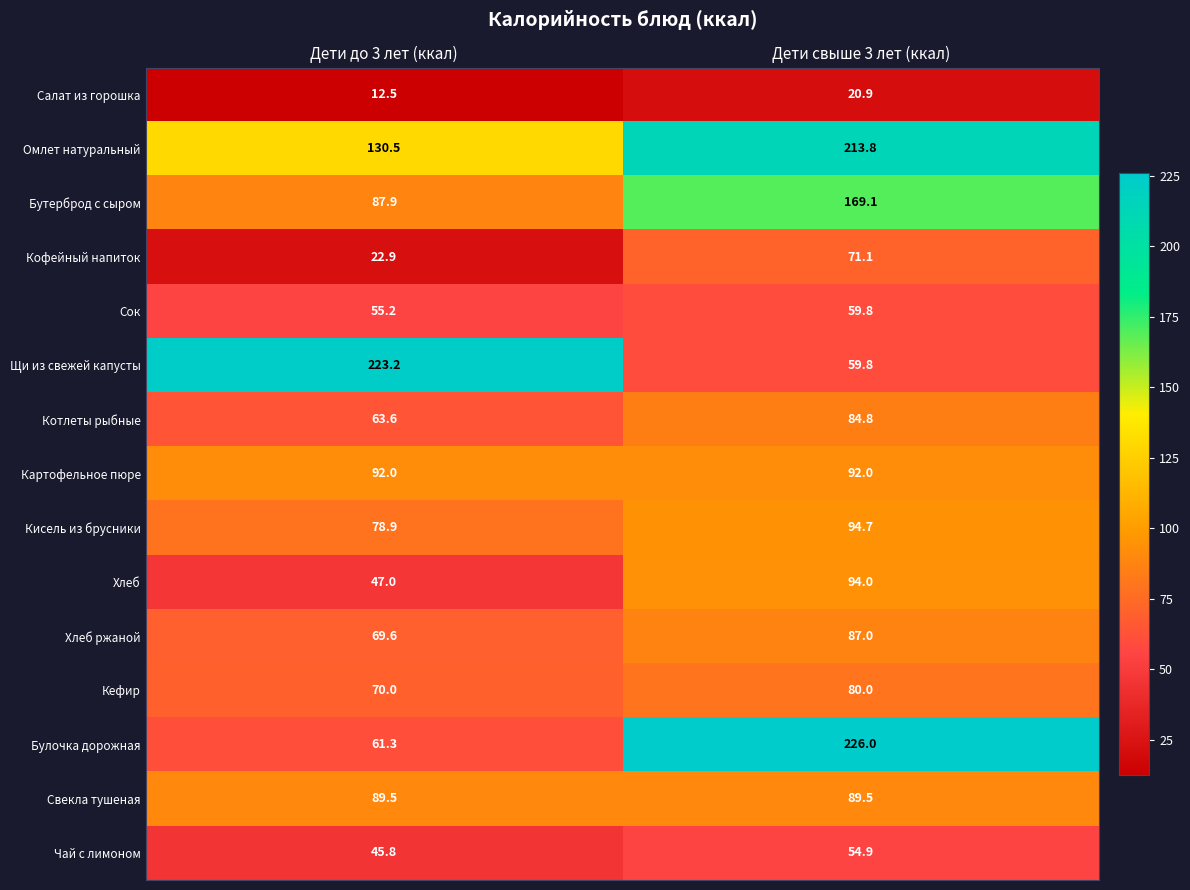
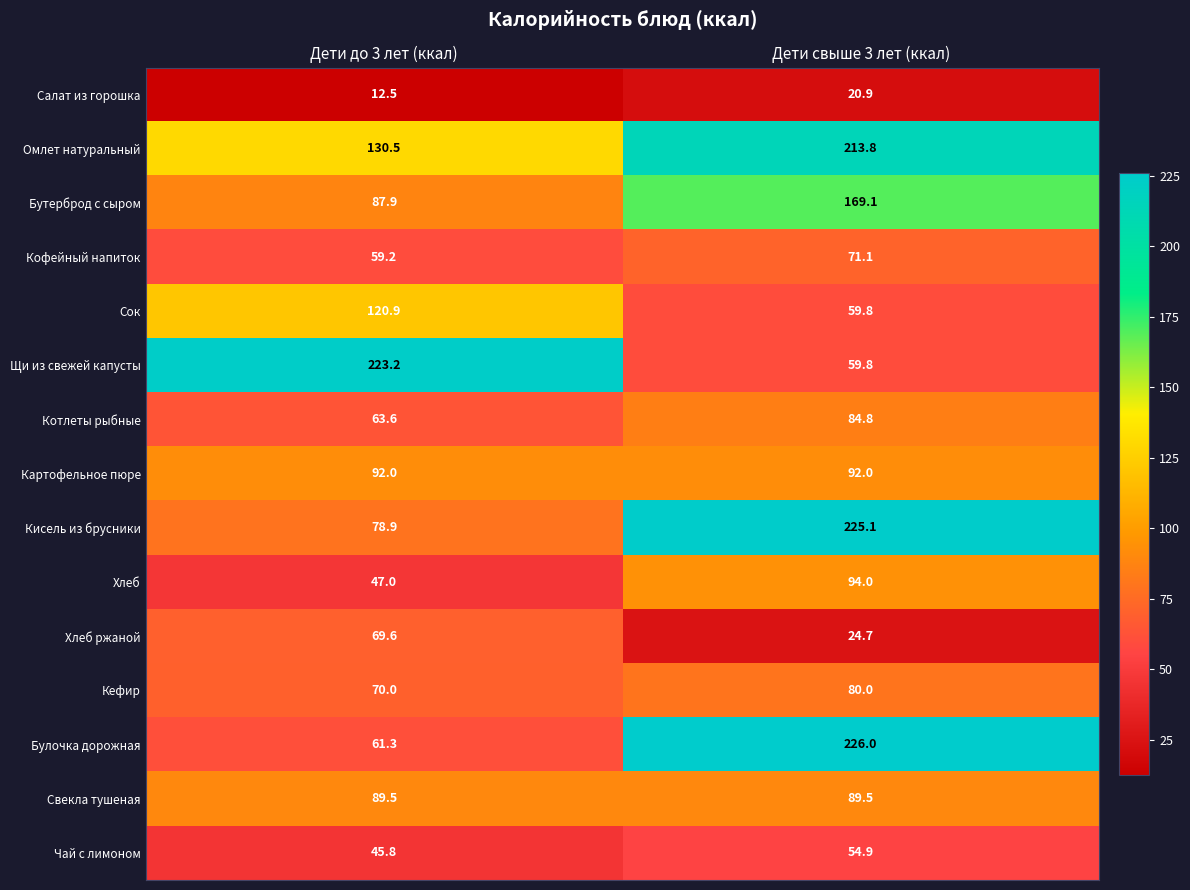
  {
    "Салат из горошка": {
      "Дети до 3 лет (ккал)": 12.5,
      "Дети свыше 3 лет (ккал)": 20.9
    },
    "Омлет натуральный": {
      "Дети до 3 лет (ккал)": 130.5,
      "Дети свыше 3 лет (ккал)": 213.8
    },
    "Бутерброд с сыром": {
      "Дети до 3 лет (ккал)": 87.9,
      "Дети свыше 3 лет (ккал)": 169.1
    },
    "Кофейный напиток": {
-     "Дети до 3 лет (ккал)": 22.9,
+     "Дети до 3 лет (ккал)": 59.2,
      "Дети свыше 3 лет (ккал)": 71.1
    },
    "Сок": {
-     "Дети до 3 лет (ккал)": 55.2,
+     "Дети до 3 лет (ккал)": 120.9,
      "Дети свыше 3 лет (ккал)": 59.8
    },
    "Щи из свежей капусты": {
      "Дети до 3 лет (ккал)": 223.2,
      "Дети свыше 3 лет (ккал)": 59.8
    },
    "Котлеты рыбные": {
      "Дети до 3 лет (ккал)": 63.6,
      "Дети свыше 3 лет (ккал)": 84.8
    },
    "Картофельное пюре": {
      "Дети до 3 лет (ккал)": 92.0,
      "Дети свыше 3 лет (ккал)": 92.0
    },
    "Кисель из брусники": {
      "Дети до 3 лет (ккал)": 78.9,
-     "Дети свыше 3 лет (ккал)": 94.7
+     "Дети свыше 3 лет (ккал)": 225.1
    },
    "Хлеб": {
      "Дети до 3 лет (ккал)": 47.0,
      "Дети свыше 3 лет (ккал)": 94.0
    },
    "Хлеб ржаной": {
      "Дети до 3 лет (ккал)": 69.6,
-     "Дети свыше 3 лет (ккал)": 87.0
+     "Дети свыше 3 лет (ккал)": 24.7
    },
    "Кефир": {
      "Дети до 3 лет (ккал)": 70.0,
      "Дети свыше 3 лет (ккал)": 80.0
    },
    "Булочка дорожная": {
      "Дети до 3 лет (ккал)": 61.3,
      "Дети свыше 3 лет (ккал)": 226.0
    },
    "Свекла тушеная": {
      "Дети до 3 лет (ккал)": 89.5,
      "Дети свыше 3 лет (ккал)": 89.5
    },
    "Чай с лимоном": {
      "Дети до 3 лет (ккал)": 45.8,
      "Дети свыше 3 лет (ккал)": 54.9
    }
  }
